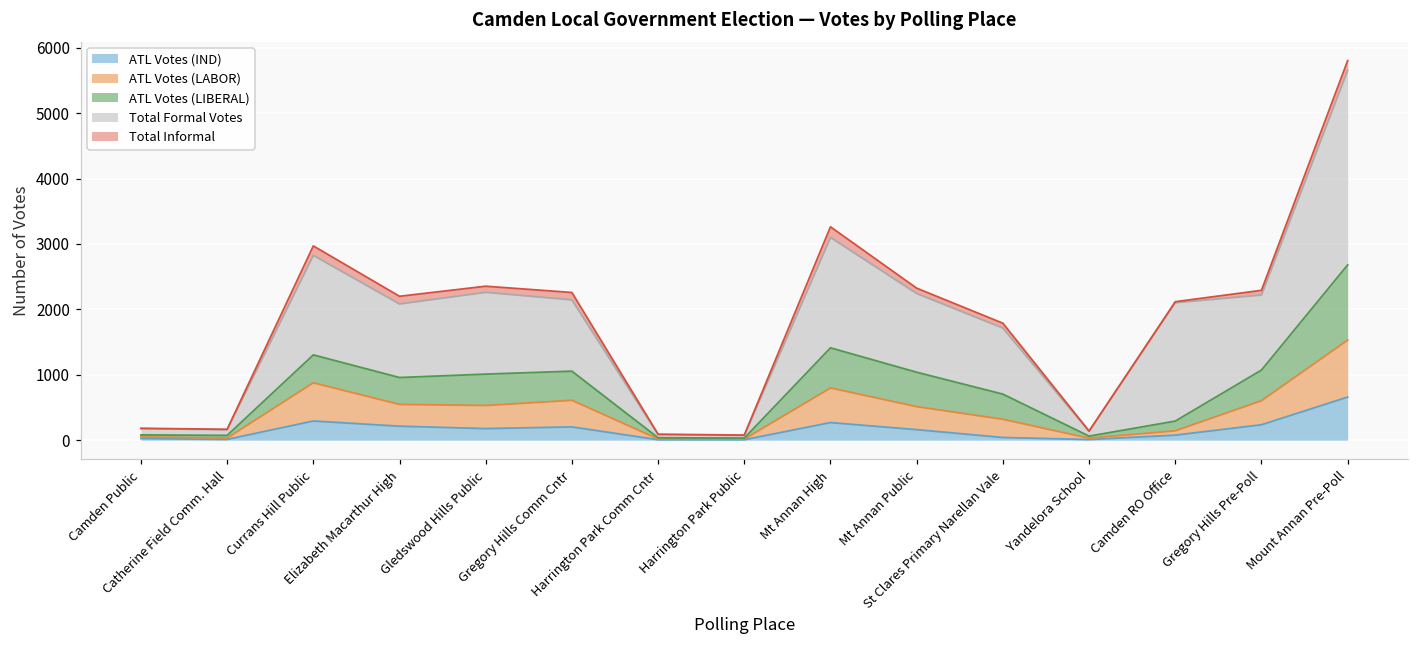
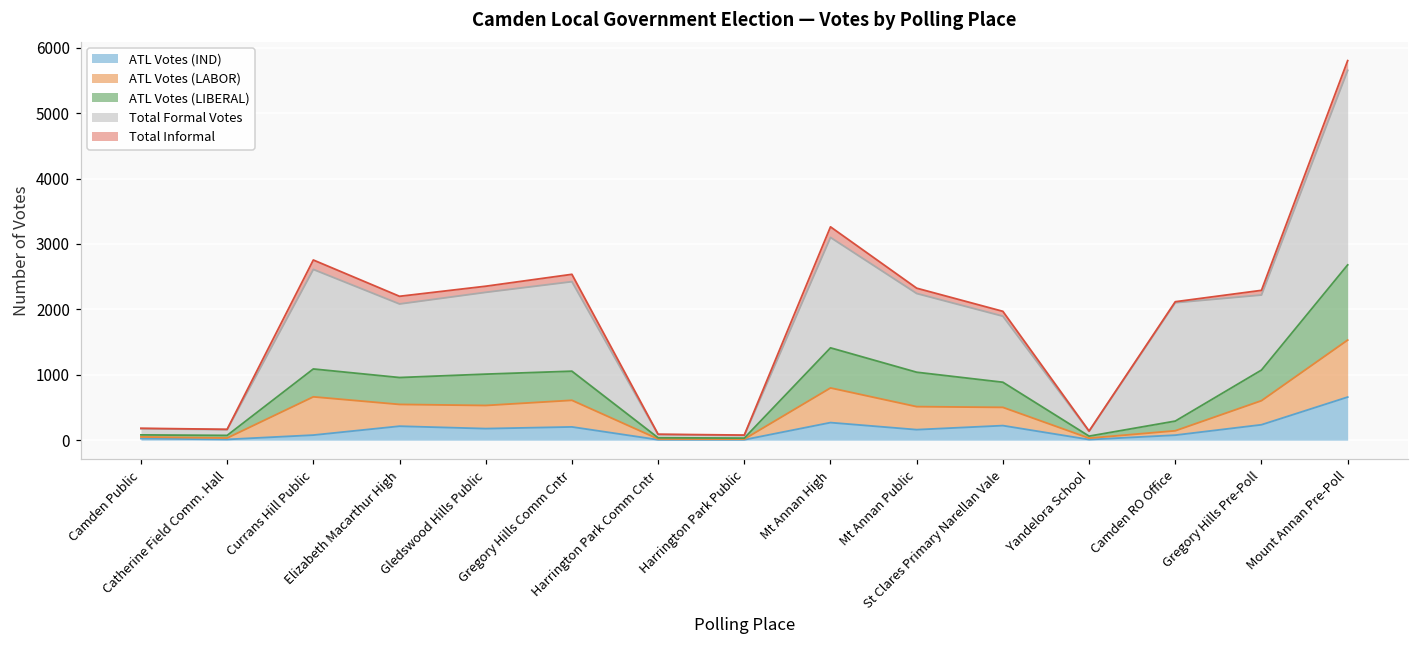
  {
    "ATL Votes (IND)": {
-     "Currans Hill Public": 300,
+     "Currans Hill Public": 100,
      "Elizabeth Macarthur High": 200,
      "Gledswood Hills Public": 200,
      "Gregory Hills Comm Cntr": 200,
      "Mt Annan High": 300,
      "Mt Annan Public": 200,
-     "St Clares Primary Narellan Vale": 0,
+     "St Clares Primary Narellan Vale": 200,
      "Camden RO Office": 100,
      "Gregory Hills Pre-Poll": 200,
      "Mount Annan Pre-Poll": 700
    },
    "ATL Votes (LIBERAL)": {
      "Currans Hill Public": 400,
      "Elizabeth Macarthur High": 400,
      "Gledswood Hills Public": 500,
      "Gregory Hills Comm Cntr": 400,
      "Mt Annan High": 600,
      "Mt Annan Public": 500,
      "St Clares Primary Narellan Vale": 400,
      "Camden RO Office": 100,
      "Gregory Hills Pre-Poll": 500,
      "Mount Annan Pre-Poll": 1100
    },
    "Total Formal Votes": {
      "Currans Hill Public": 1500,
      "Elizabeth Macarthur High": 1100,
      "Gledswood Hills Public": 1300,
-     "Gregory Hills Comm Cntr": 1100,
+     "Gregory Hills Comm Cntr": 1400,
      "Mt Annan High": 1700,
      "Mt Annan Public": 1200,
      "St Clares Primary Narellan Vale": 1000,
      "Gregory Hills Pre-Poll": 1100,
      "Mount Annan Pre-Poll": 3000
    }
  }
